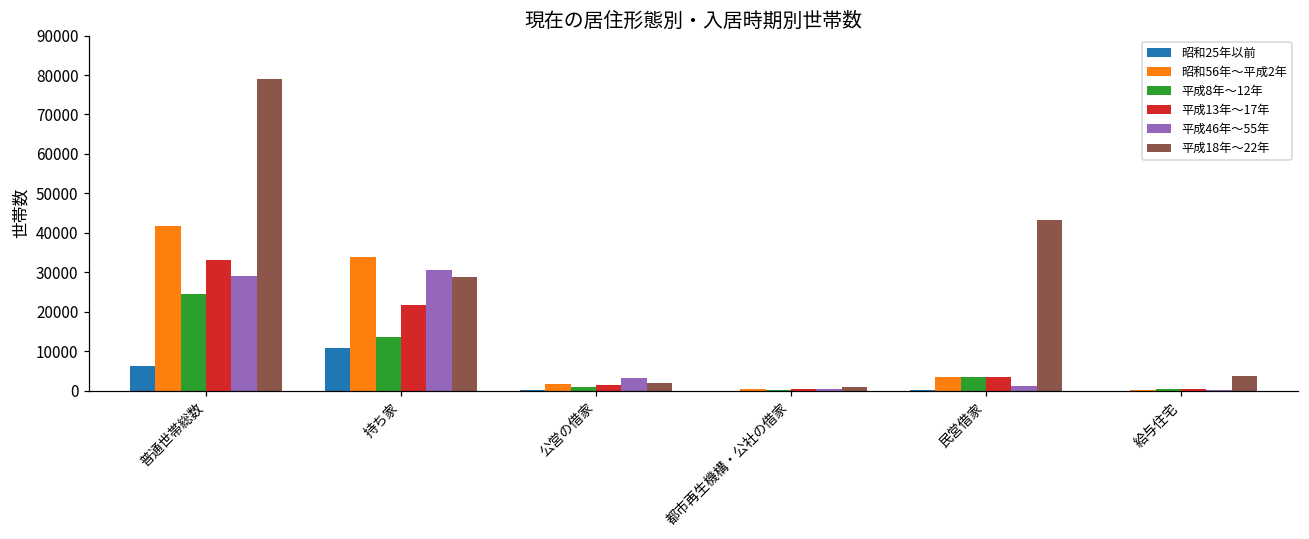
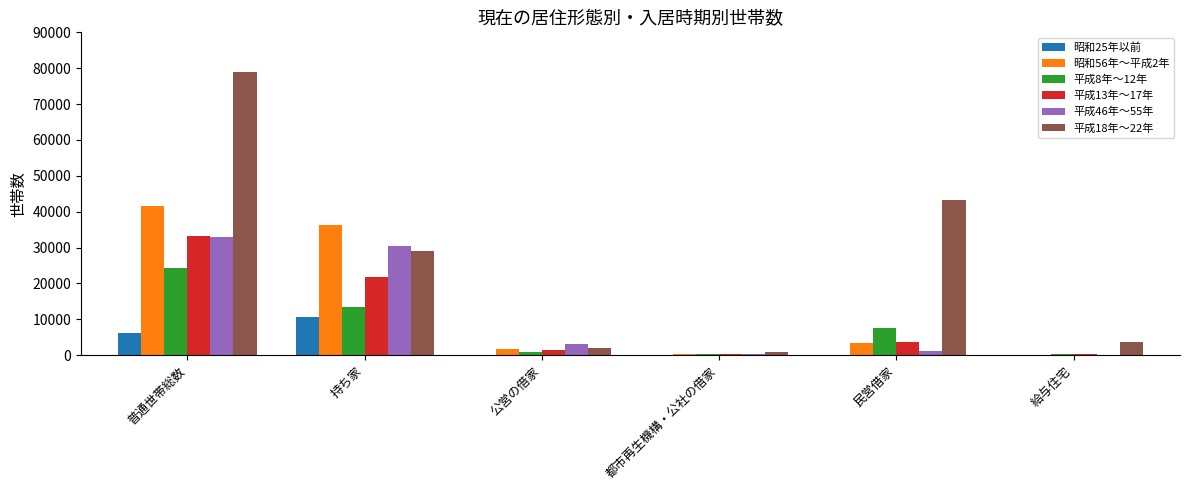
  {
    "昭和25年以前": {
      "普通世帯総数": 6000,
      "持ち家": 11000,
      "都市再生機構・公社の借家": 0,
      "給与住宅": 0
    },
    "昭和56年～平成2年": {
      "普通世帯総数": 42000,
-     "持ち家": 34000,
+     "持ち家": 36000,
      "公営の借家": 2000,
      "民営借家": 3000
    },
    "平成8年～12年": {
      "普通世帯総数": 24000,
      "持ち家": 13000,
      "公営の借家": 1000,
-     "民営借家": 3000
+     "民営借家": 7000
    },
    "平成13年～17年": {
      "普通世帯総数": 33000,
      "持ち家": 22000,
      "公営の借家": 2000,
      "民営借家": 4000
    },
    "平成46年～55年": {
-     "普通世帯総数": 29000,
+     "普通世帯総数": 33000,
      "持ち家": 31000,
      "公営の借家": 3000,
      "民営借家": 1000
    },
    "平成18年～22年": {
      "普通世帯総数": 79000,
      "持ち家": 29000,
      "公営の借家": 2000,
      "都市再生機構・公社の借家": 1000,
      "民営借家": 43000,
      "給与住宅": 4000
    }
  }
